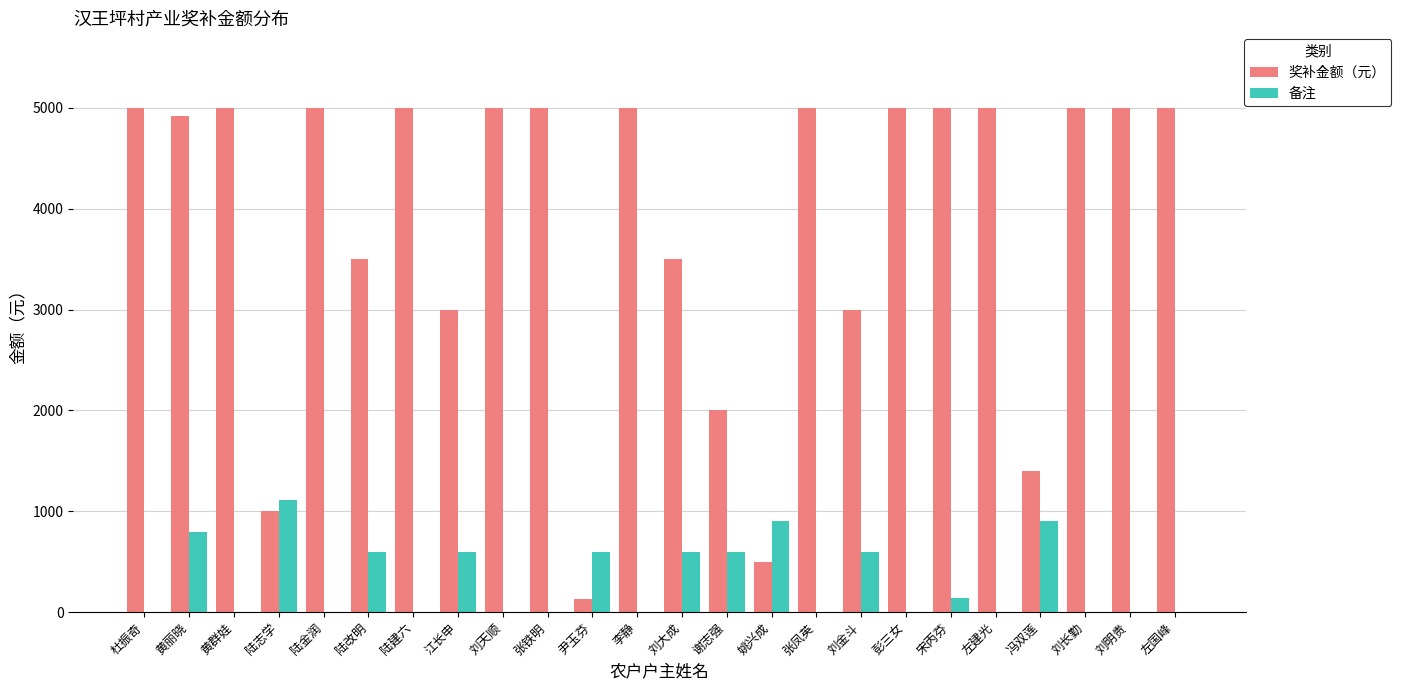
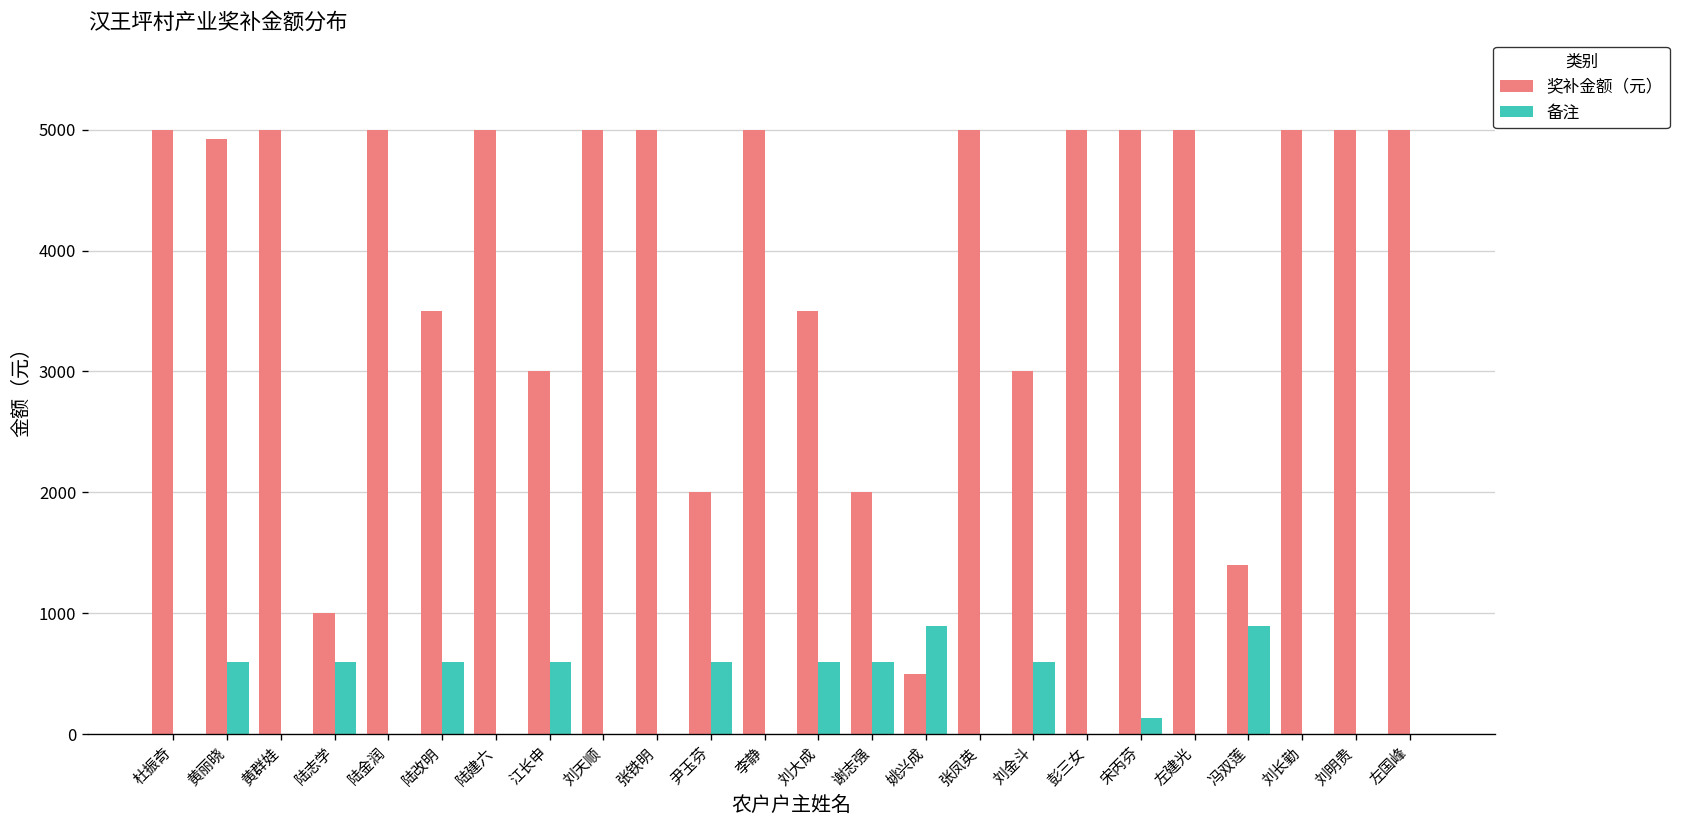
  {
    "奖补金额（元）": {
      "杜振奇": 5000,
      "黄丽晓": 4920,
      "黄群娃": 5000,
      "陆志学": 1000,
      "陆金润": 5000,
      "陆改明": 3500,
      "陆建六": 5000,
      "江长申": 3000,
      "刘天顺": 5000,
      "张铁明": 5000,
-     "尹玉芬": 130,
+     "尹玉芬": 2000,
      "李静": 5000,
      "刘大成": 3500,
      "谢志强": 2000,
      "姚兴成": 500,
      "张凤英": 5000,
      "刘金斗": 3000,
      "彭三女": 5000,
      "宋丙芬": 5000,
      "左建光": 5000,
      "冯双莲": 1400,
      "刘长勤": 5000,
      "刘明贵": 5000,
      "左国峰": 5000
    },
    "备注": {
      "杜振奇": 0,
-     "黄丽晓": 790,
+     "黄丽晓": 600,
      "黄群娃": 0,
-     "陆志学": 1110,
+     "陆志学": 600,
      "陆金润": 0,
      "陆改明": 600,
      "陆建六": 0,
      "江长申": 600,
      "刘天顺": 0,
      "张铁明": 0,
      "尹玉芬": 600,
      "李静": 0,
      "刘大成": 600,
      "谢志强": 600,
      "姚兴成": 900,
      "张凤英": 0,
      "刘金斗": 600,
      "彭三女": 0,
      "宋丙芬": 140,
      "左建光": 0,
      "冯双莲": 900,
      "刘长勤": 0,
      "刘明贵": 0,
      "左国峰": 0
    }
  }
